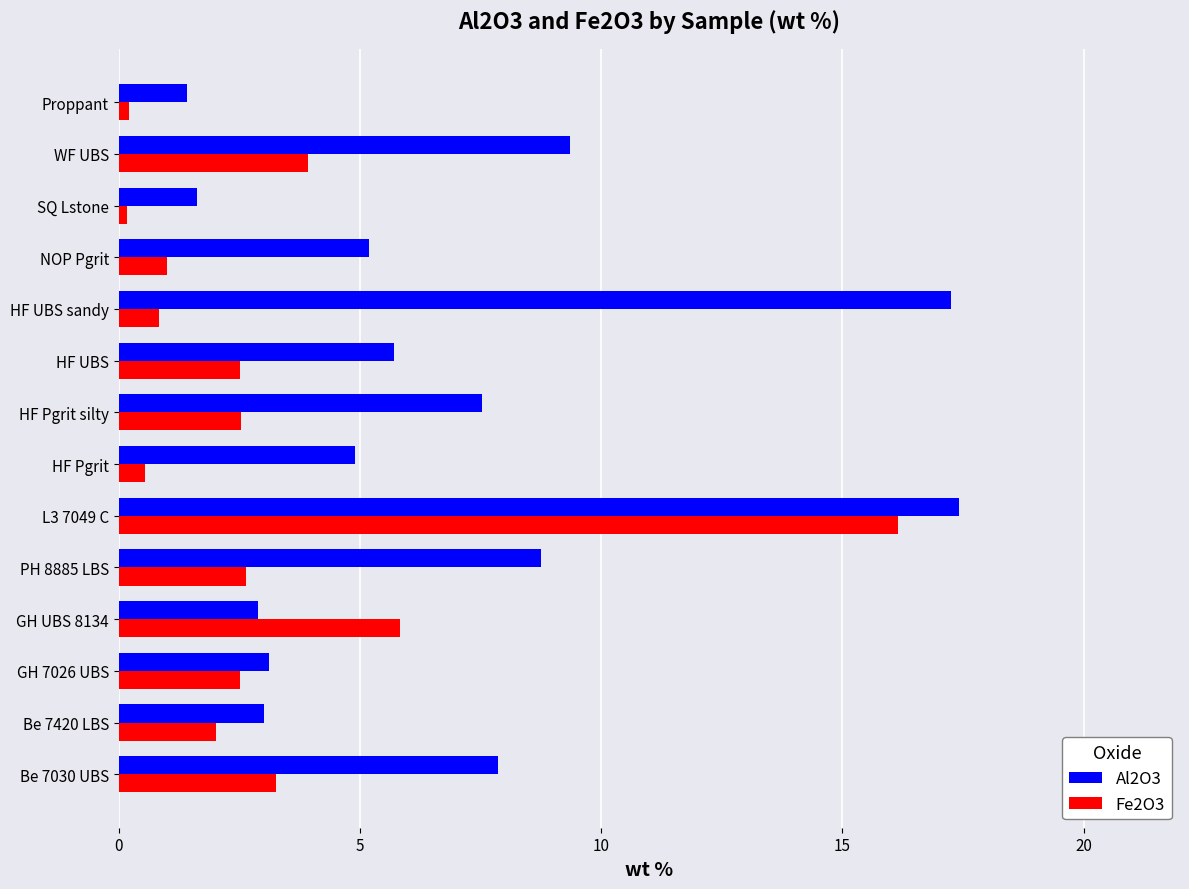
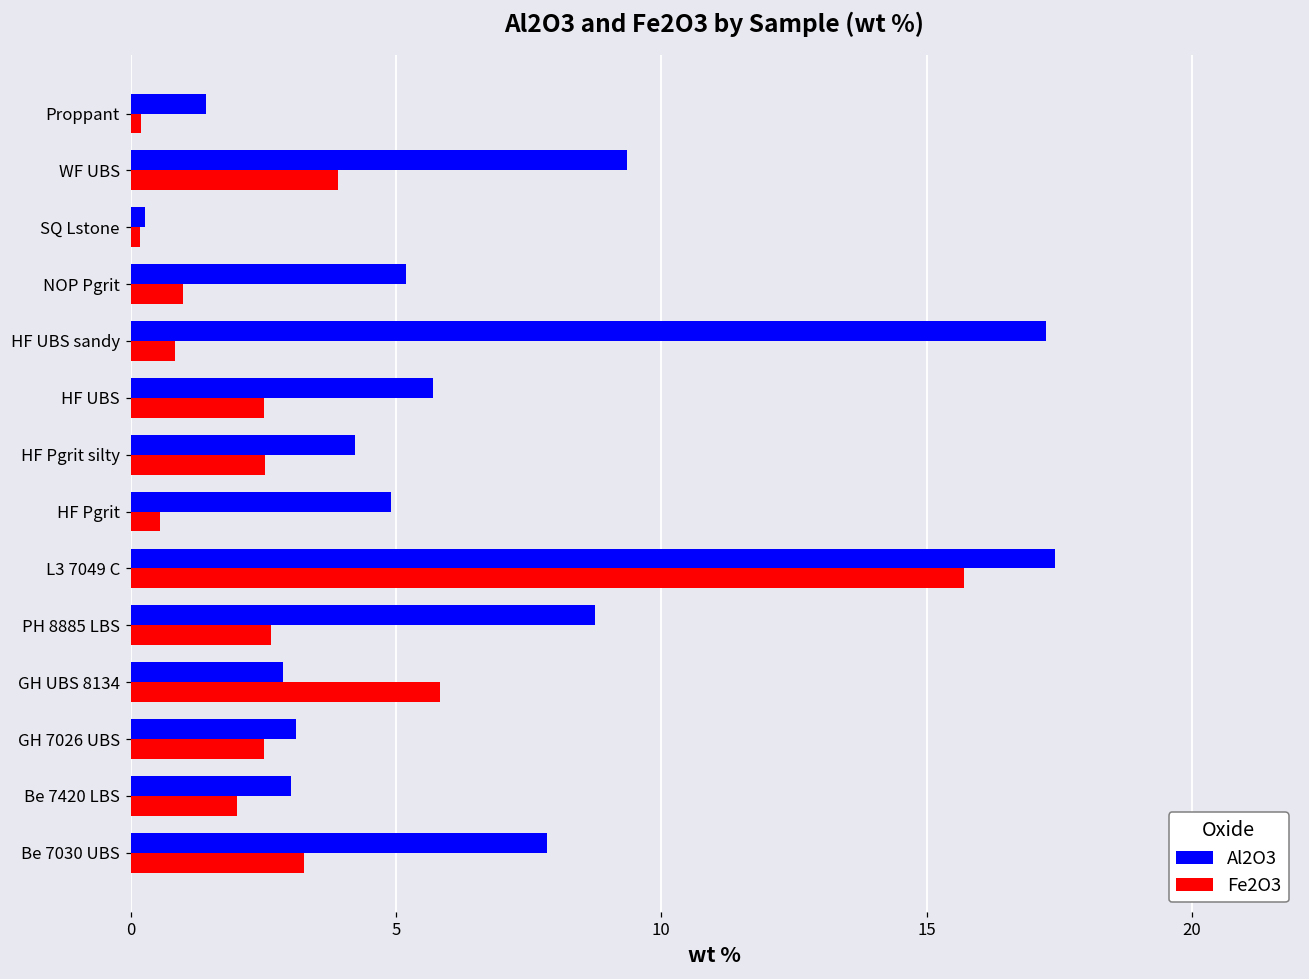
  {
    "Al2O3": {
      "Proppant": 1.4,
      "WF UBS": 9.4,
-     "SQ Lstone": 1.6,
+     "SQ Lstone": 0.3,
      "NOP Pgrit": 5.2,
      "HF UBS sandy": 17.3,
      "HF UBS": 5.7,
-     "HF Pgrit silty": 7.5,
+     "HF Pgrit silty": 4.2,
      "HF Pgrit": 4.9,
      "L3 7049 C": 17.4,
      "PH 8885 LBS": 8.8,
      "GH UBS 8134": 2.9,
      "GH 7026 UBS": 3.1,
      "Be 7420 LBS": 3.0,
      "Be 7030 UBS": 7.9
    },
    "Fe2O3": {
      "Proppant": 0.2,
      "WF UBS": 3.9,
      "SQ Lstone": 0.2,
      "NOP Pgrit": 1.0,
      "HF UBS sandy": 0.8,
      "HF UBS": 2.5,
      "HF Pgrit silty": 2.5,
      "HF Pgrit": 0.5,
-     "L3 7049 C": 16.2,
+     "L3 7049 C": 15.7,
      "PH 8885 LBS": 2.6,
      "GH UBS 8134": 5.8,
      "GH 7026 UBS": 2.5,
      "Be 7420 LBS": 2.0,
      "Be 7030 UBS": 3.3
    }
  }
